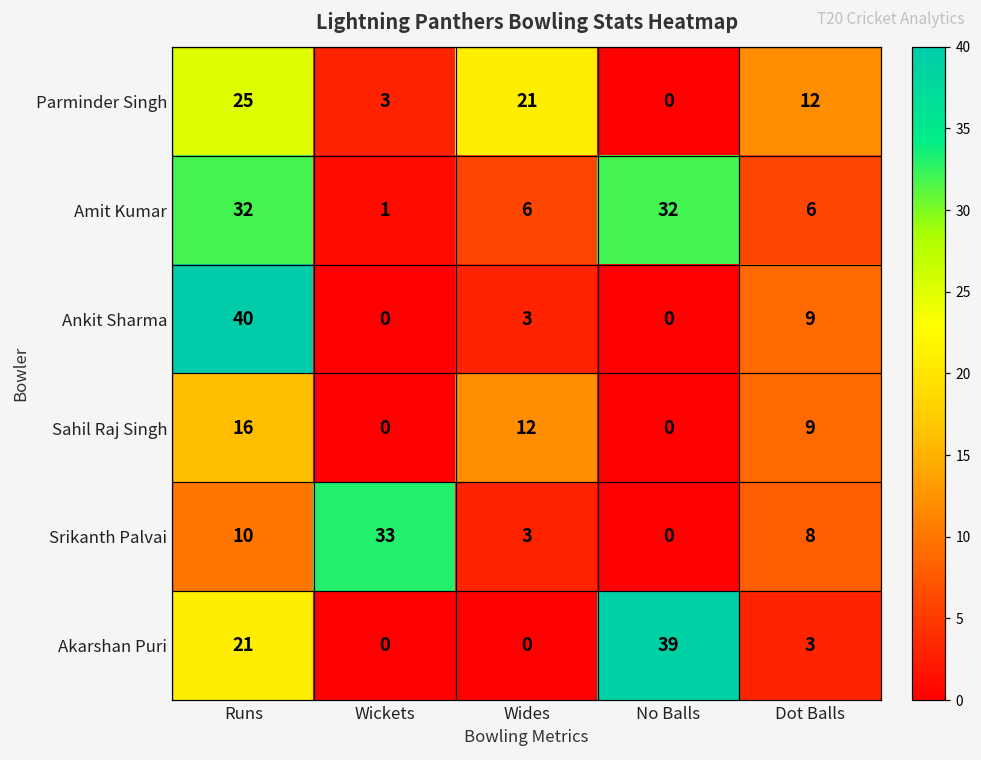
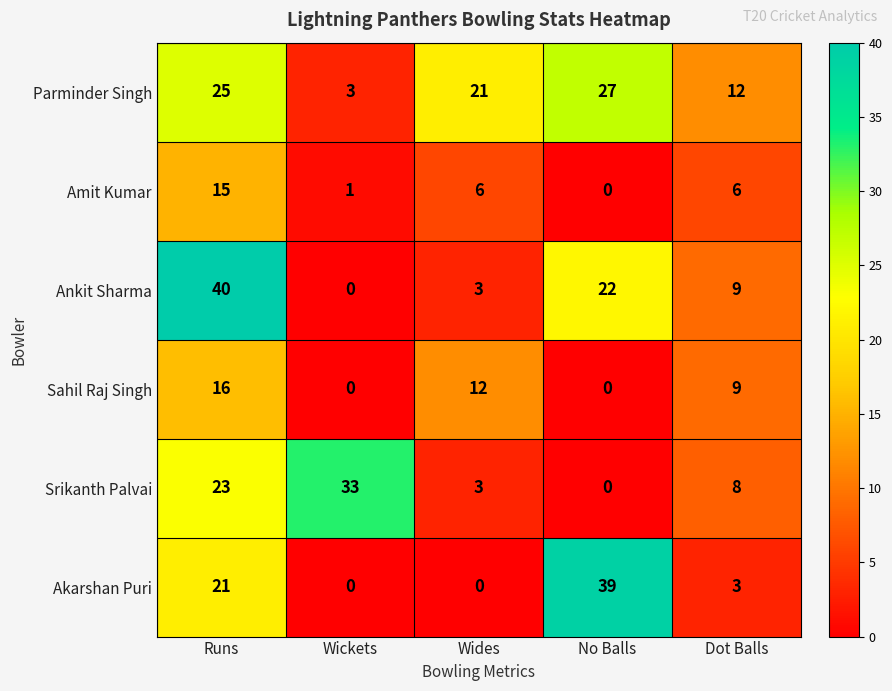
  {
    "Parminder Singh": {
      "Runs": 25,
      "Wickets": 3,
      "Wides": 21,
-     "No Balls": 0,
+     "No Balls": 27,
      "Dot Balls": 12
    },
    "Amit Kumar": {
-     "Runs": 32,
+     "Runs": 15,
      "Wickets": 1,
      "Wides": 6,
-     "No Balls": 32,
+     "No Balls": 0,
      "Dot Balls": 6
    },
    "Ankit Sharma": {
      "Runs": 40,
      "Wickets": 0,
      "Wides": 3,
-     "No Balls": 0,
+     "No Balls": 22,
      "Dot Balls": 9
    },
    "Sahil Raj Singh": {
      "Runs": 16,
      "Wickets": 0,
      "Wides": 12,
      "No Balls": 0,
      "Dot Balls": 9
    },
    "Srikanth Palvai": {
-     "Runs": 10,
+     "Runs": 23,
      "Wickets": 33,
      "Wides": 3,
      "No Balls": 0,
      "Dot Balls": 8
    },
    "Akarshan Puri": {
      "Runs": 21,
      "Wickets": 0,
      "Wides": 0,
      "No Balls": 39,
      "Dot Balls": 3
    }
  }
